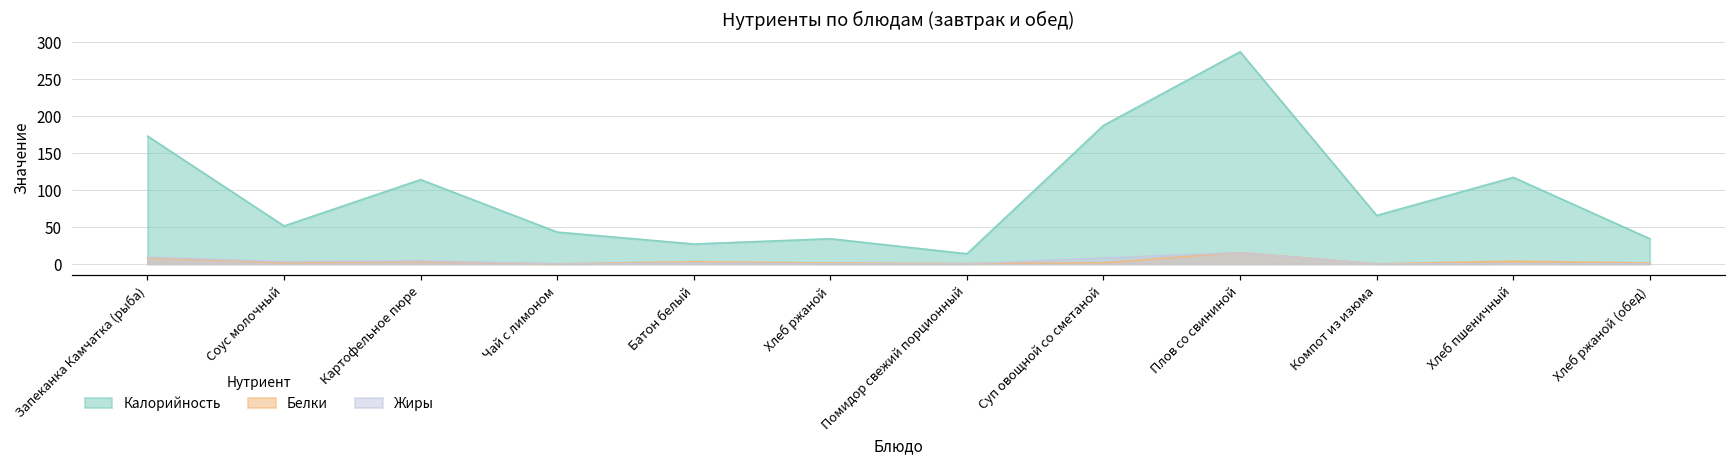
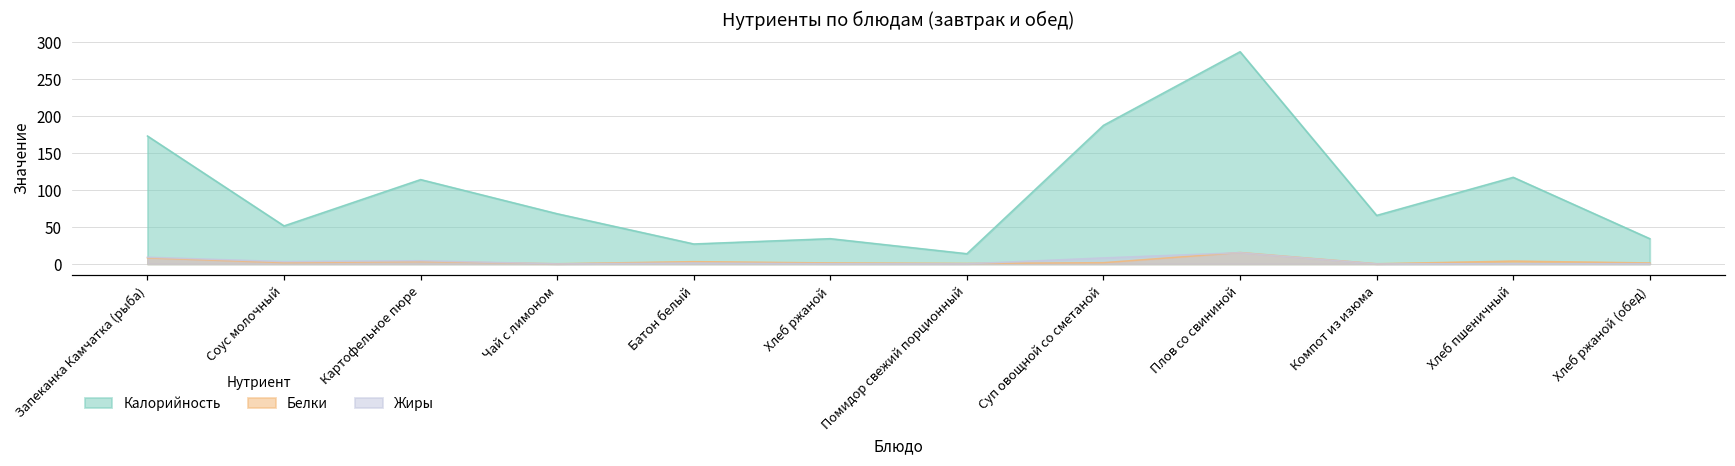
  {
    "Калорийность": {
      "Запеканка Камчатка (рыба)": 170,
      "Соус молочный": 50,
      "Картофельное пюре": 110,
-     "Чай с лимоном": 40,
+     "Чай с лимоном": 70,
      "Батон белый": 30,
      "Хлеб ржаной": 30,
      "Помидор свежий порционный": 10,
      "Суп овощной со сметаной": 190,
      "Плов со свининой": 290,
      "Компот из изюма": 70,
      "Хлеб пшеничный": 120,
      "Хлеб ржаной (обед)": 30
    },
    "Белки": {
      "Суп овощной со сметаной": 0
    },
    "Жиры": {
      "Суп овощной со сметаной": 10
    }
  }
